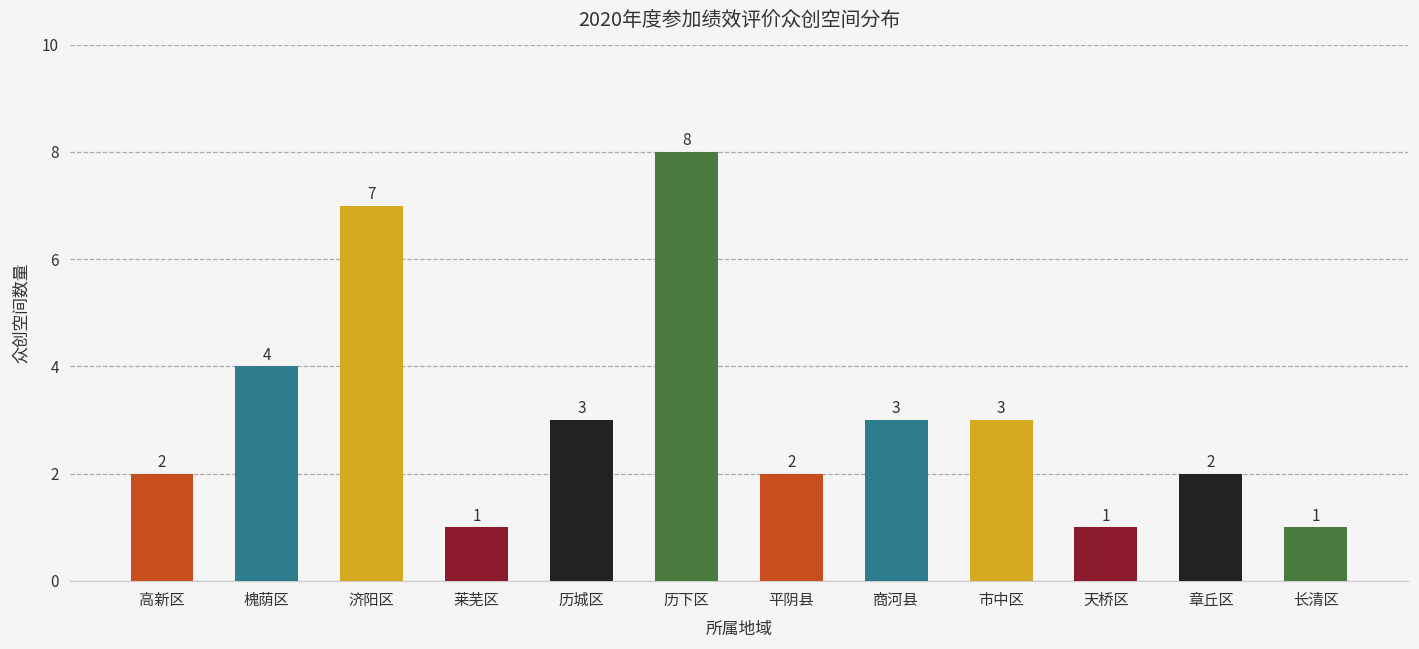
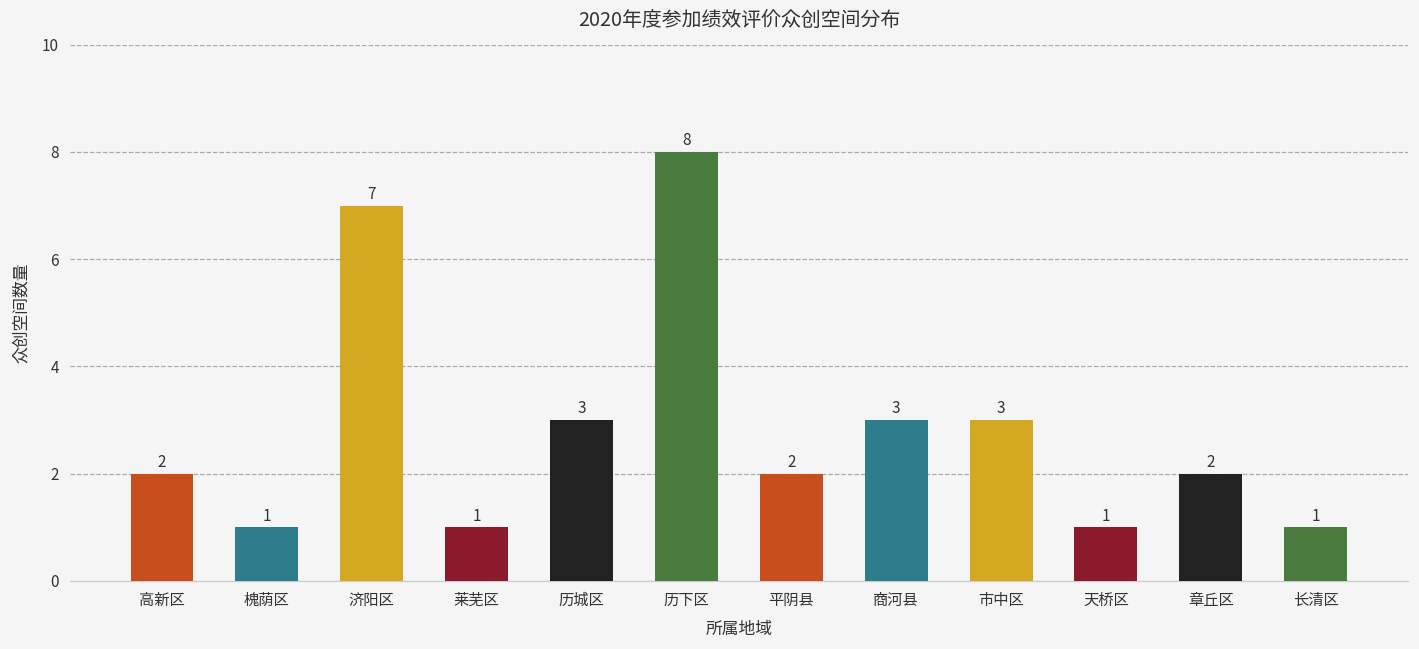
  {
    "高新区": 2,
-   "槐荫区": 4,
+   "槐荫区": 1,
    "济阳区": 7,
    "莱芜区": 1,
    "历城区": 3,
    "历下区": 8,
    "平阴县": 2,
    "商河县": 3,
    "市中区": 3,
    "天桥区": 1,
    "章丘区": 2,
    "长清区": 1
  }
